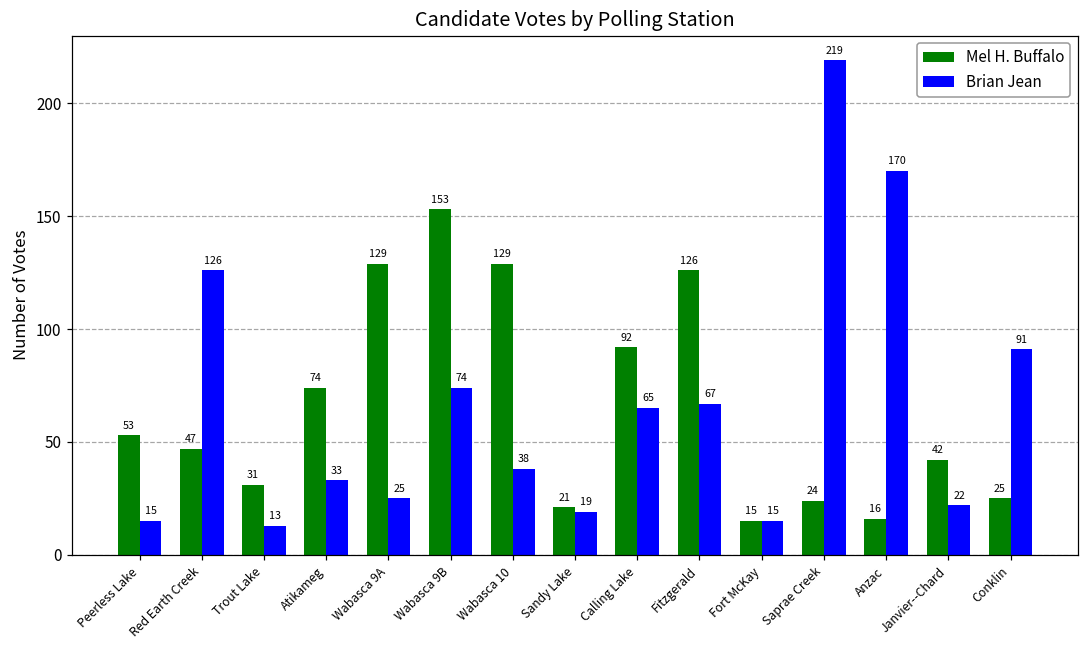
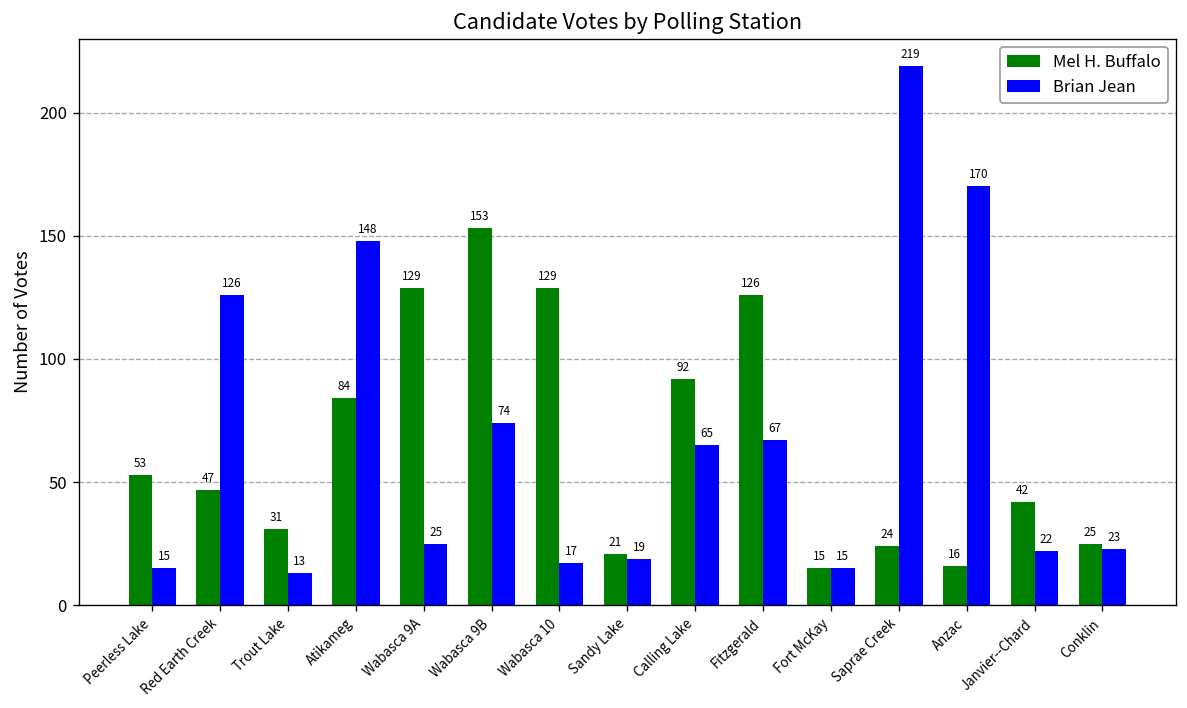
  {
    "Mel H. Buffalo": {
      "Peerless Lake": 53,
      "Red Earth Creek": 47,
      "Trout Lake": 31,
-     "Atikameg": 74,
+     "Atikameg": 84,
      "Wabasca 9A": 129,
      "Wabasca 9B": 153,
      "Wabasca 10": 129,
      "Sandy Lake": 21,
      "Calling Lake": 92,
      "Fitzgerald": 126,
      "Fort McKay": 15,
      "Saprae Creek": 24,
      "Anzac": 16,
      "Janvier--Chard": 42,
      "Conklin": 25
    },
    "Brian Jean": {
      "Peerless Lake": 15,
      "Red Earth Creek": 126,
      "Trout Lake": 13,
-     "Atikameg": 33,
+     "Atikameg": 148,
      "Wabasca 9A": 25,
      "Wabasca 9B": 74,
-     "Wabasca 10": 38,
+     "Wabasca 10": 17,
      "Sandy Lake": 19,
      "Calling Lake": 65,
      "Fitzgerald": 67,
      "Fort McKay": 15,
      "Saprae Creek": 219,
      "Anzac": 170,
      "Janvier--Chard": 22,
-     "Conklin": 91
+     "Conklin": 23
    }
  }
